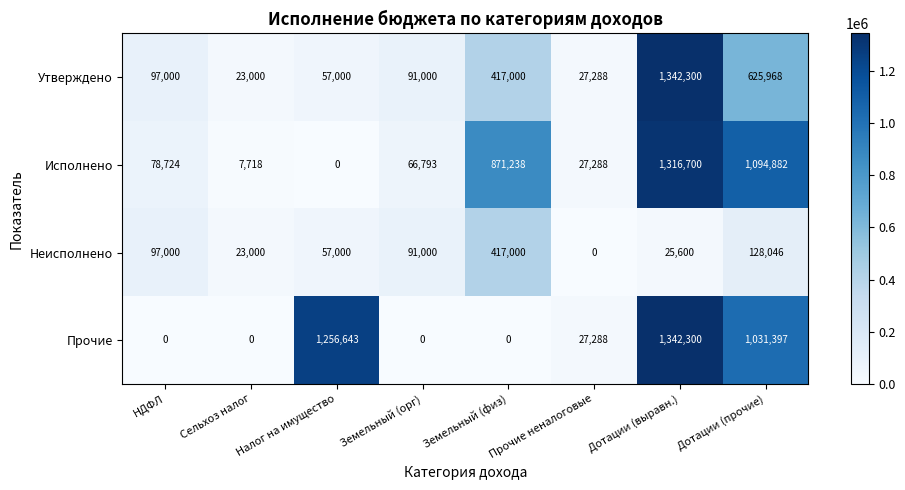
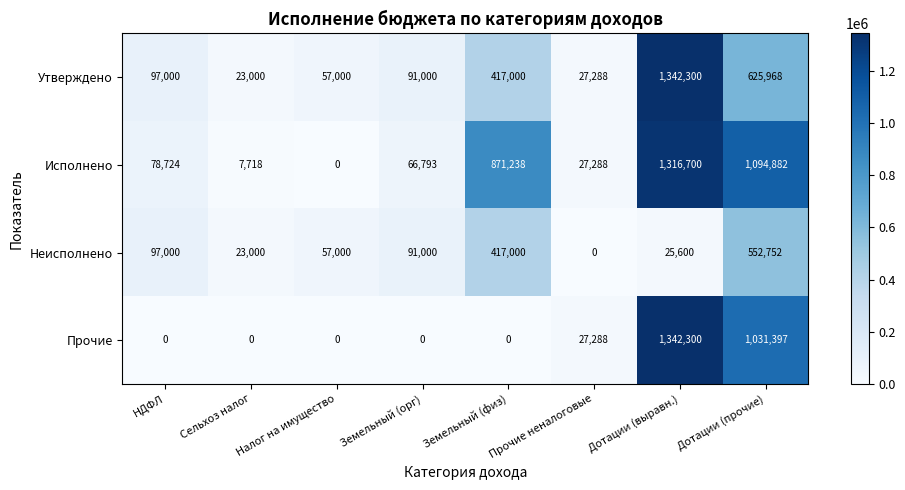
  {
    "Утверждено": {
      "НДФЛ": "97,000",
      "Сельхоз налог": "23,000",
      "Налог на имущество": "57,000",
      "Земельный (орг)": "91,000",
      "Земельный (физ)": "417,000",
      "Прочие неналоговые": "27,288",
      "Дотации (выравн.)": "1,342,300",
      "Дотации (прочие)": "625,968"
    },
    "Исполнено": {
      "НДФЛ": "78,724",
      "Сельхоз налог": "7,718",
      "Налог на имущество": "0",
      "Земельный (орг)": "66,793",
      "Земельный (физ)": "871,238",
      "Прочие неналоговые": "27,288",
      "Дотации (выравн.)": "1,316,700",
      "Дотации (прочие)": "1,094,882"
    },
    "Неисполнено": {
      "НДФЛ": "97,000",
      "Сельхоз налог": "23,000",
      "Налог на имущество": "57,000",
      "Земельный (орг)": "91,000",
      "Земельный (физ)": "417,000",
      "Прочие неналоговые": "0",
      "Дотации (выравн.)": "25,600",
-     "Дотации (прочие)": "128,046"
+     "Дотации (прочие)": "552,752"
    },
    "Прочие": {
      "НДФЛ": "0",
      "Сельхоз налог": "0",
-     "Налог на имущество": "1,256,643",
+     "Налог на имущество": "0",
      "Земельный (орг)": "0",
      "Земельный (физ)": "0",
      "Прочие неналоговые": "27,288",
      "Дотации (выравн.)": "1,342,300",
      "Дотации (прочие)": "1,031,397"
    }
  }
